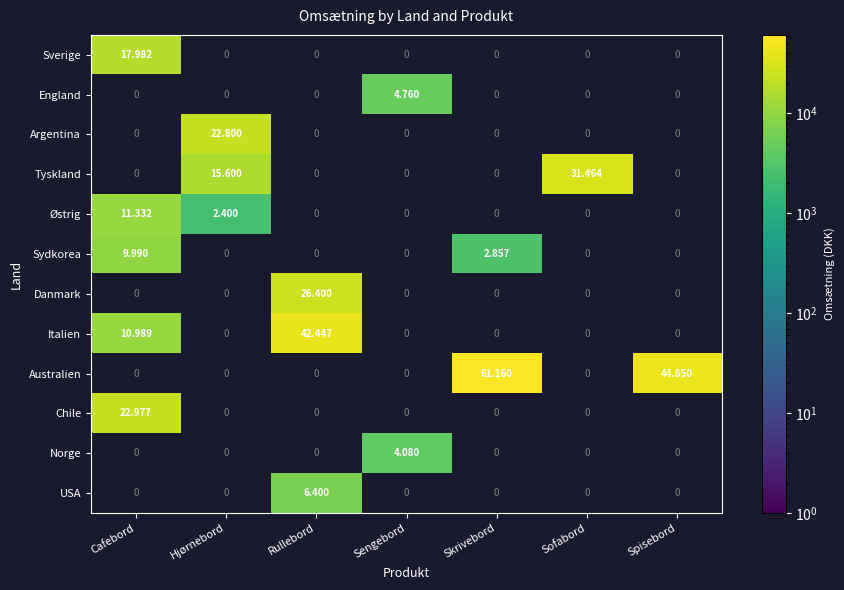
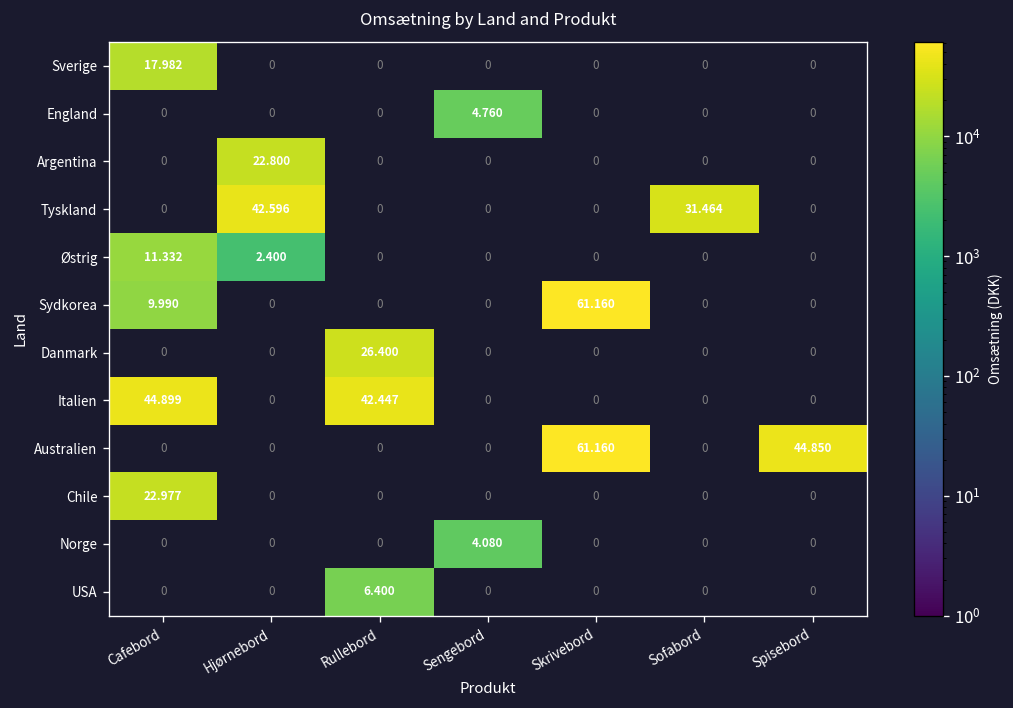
  {
    "Sverige": {
      "Cafebord": 17.982
    },
    "England": {
      "Sengebord": 4.760
    },
    "Argentina": {
      "Hjørnebord": 22.800
    },
    "Tyskland": {
-     "Hjørnebord": 15.600,
+     "Hjørnebord": 42.596,
      "Sofabord": 31.464
    },
    "Østrig": {
      "Cafebord": 11.332,
      "Hjørnebord": 2.400
    },
    "Sydkorea": {
      "Cafebord": 9.990,
-     "Skrivebord": 2.857
+     "Skrivebord": 61.160
    },
    "Danmark": {
      "Rullebord": 26.400
    },
    "Italien": {
-     "Cafebord": 10.989,
+     "Cafebord": 44.899,
      "Rullebord": 42.447
    },
    "Australien": {
      "Skrivebord": 61.160,
      "Spisebord": 44.850
    },
    "Chile": {
      "Cafebord": 22.977
    },
    "Norge": {
      "Sengebord": 4.080
    },
    "USA": {
      "Rullebord": 6.400
    }
  }
